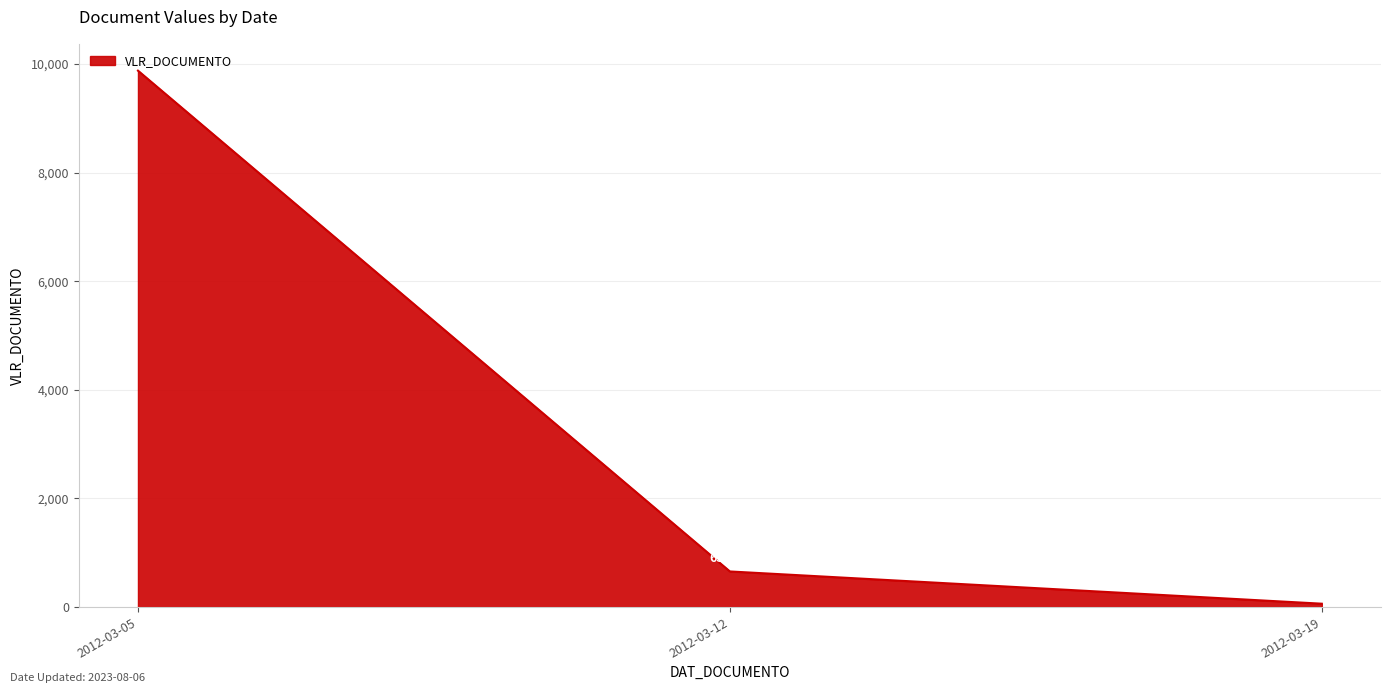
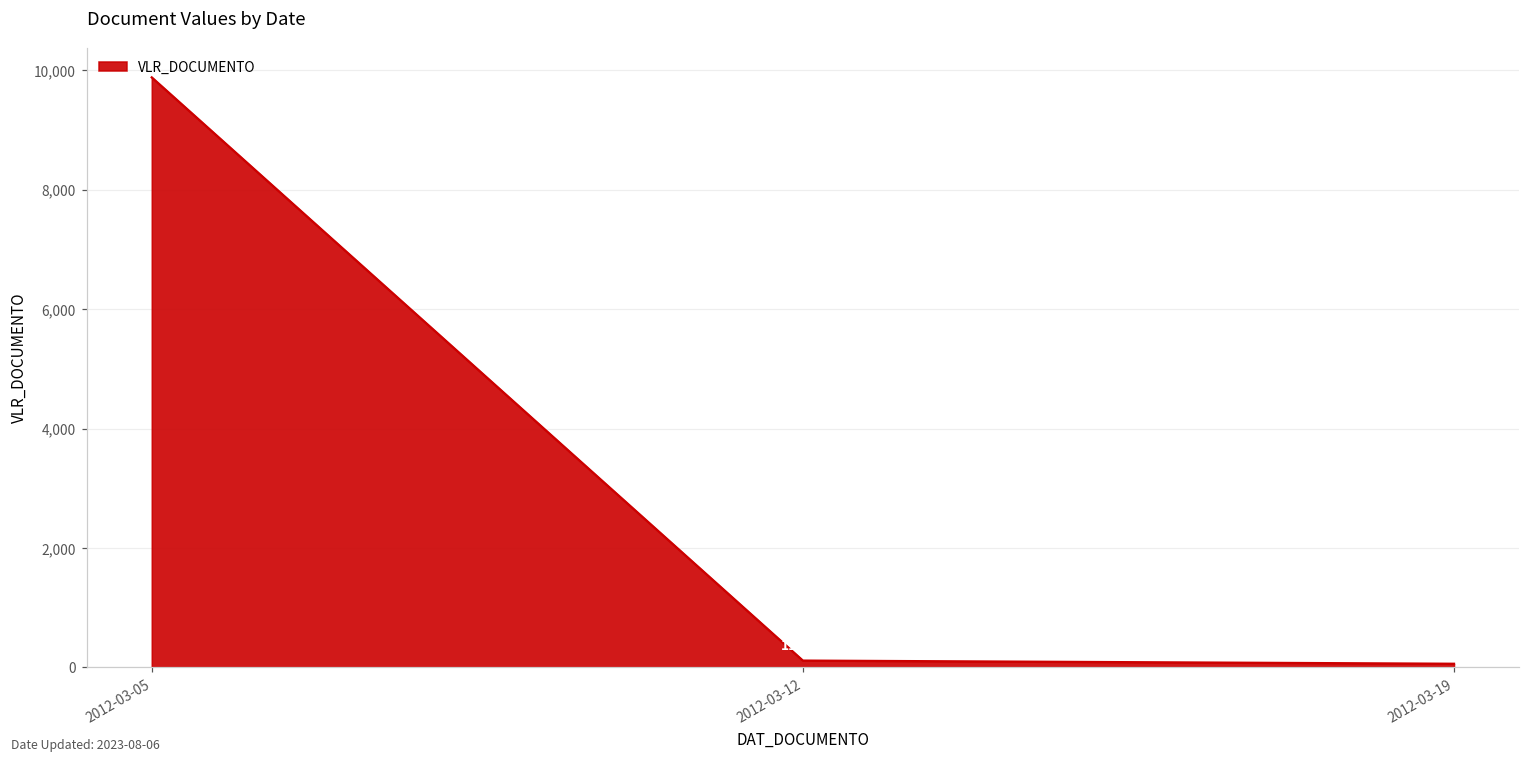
  {
    "2012-03-05": "9,900",
-   "2012-03-12": "700",
+   "2012-03-12": "100",
    "2012-03-19": "100"
  }
